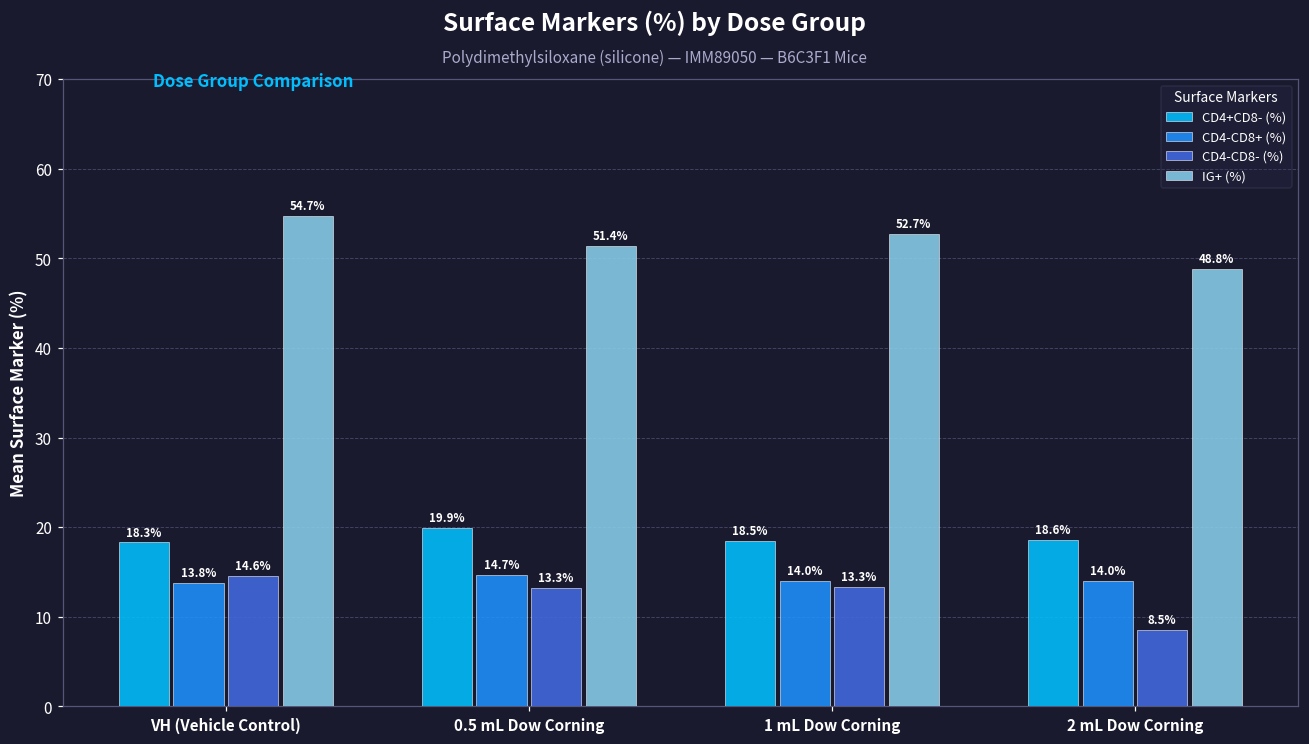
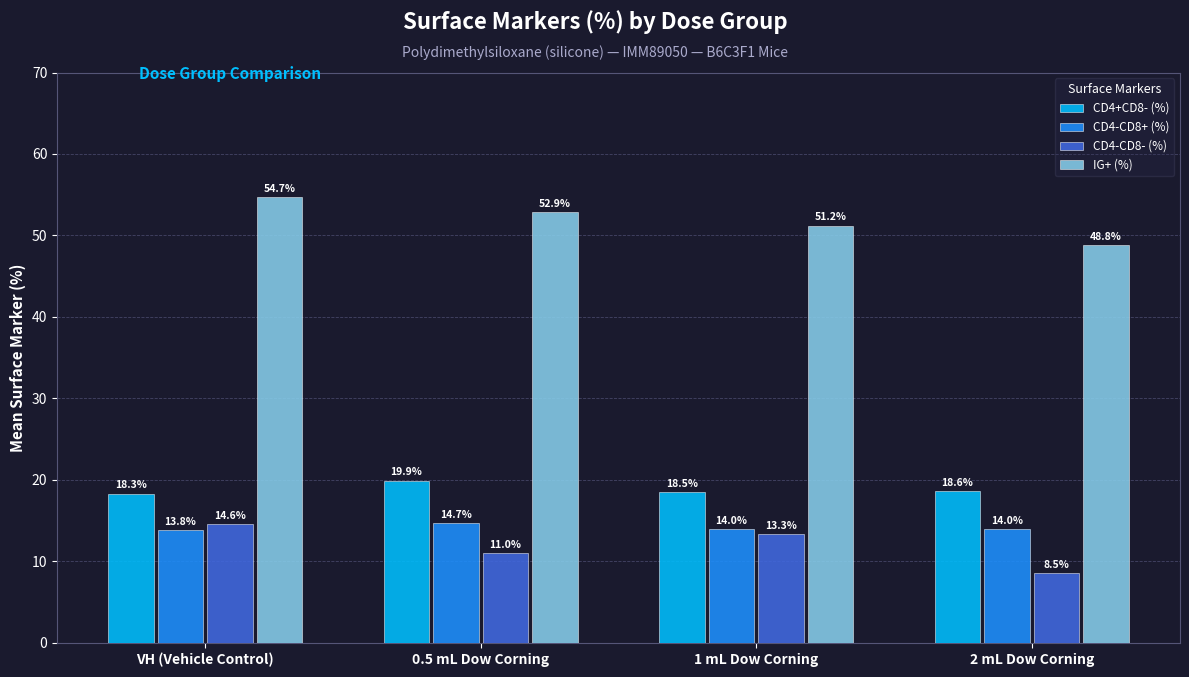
  {
    "CD4-CD8- (%)": {
      "VH (Vehicle Control)": "14.6%",
-     "0.5 mL Dow Corning": "13.3%",
+     "0.5 mL Dow Corning": "11.0%",
      "1 mL Dow Corning": "13.3%",
      "2 mL Dow Corning": "8.5%"
    },
    "IG+ (%)": {
      "VH (Vehicle Control)": "54.7%",
-     "0.5 mL Dow Corning": "51.4%",
-     "1 mL Dow Corning": "52.7%",
+     "0.5 mL Dow Corning": "52.9%",
+     "1 mL Dow Corning": "51.2%",
      "2 mL Dow Corning": "48.8%"
    }
  }
